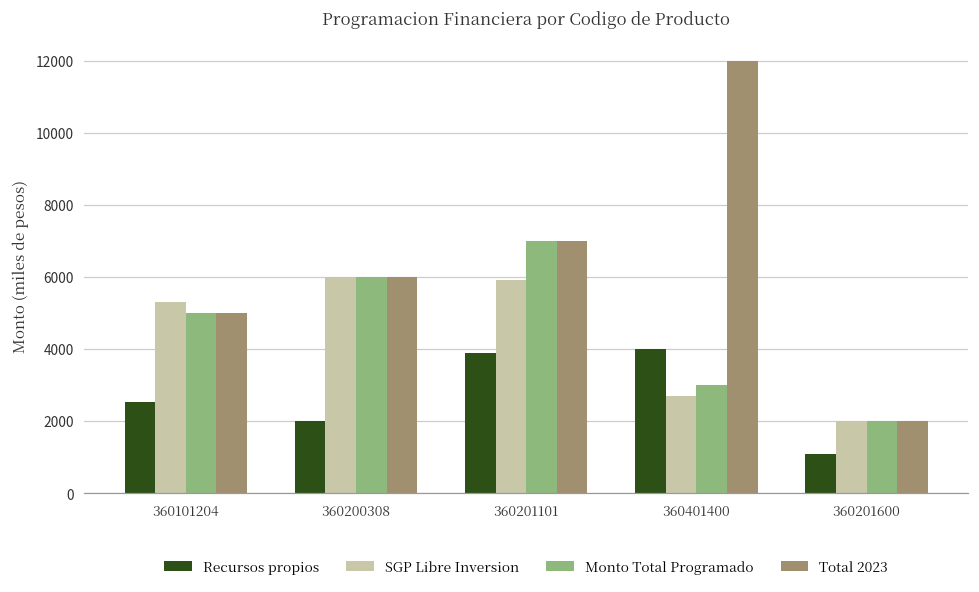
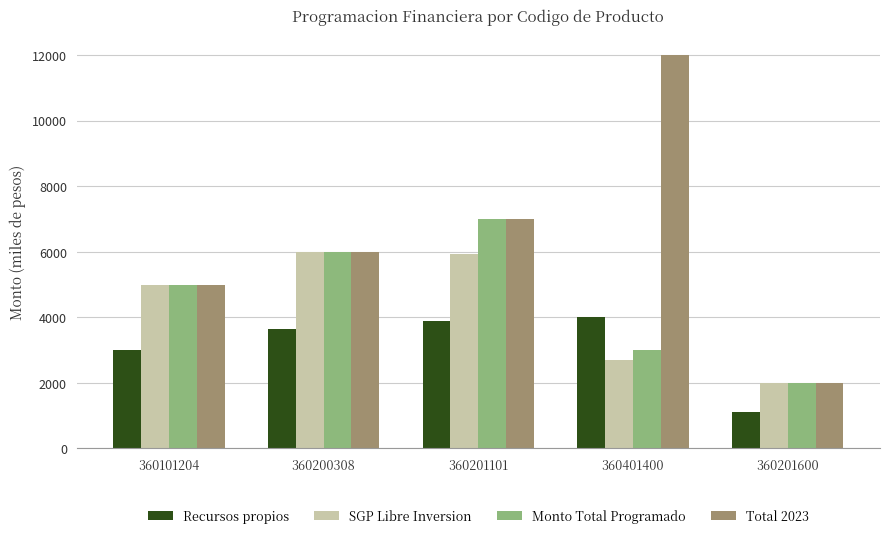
  {
    "Recursos propios": {
-     "360101204": 2600,
-     "360200308": 2000,
+     "360101204": 3000,
+     "360200308": 3600,
      "360201101": 3900,
      "360401400": 4000,
      "360201600": 1100
    },
    "SGP Libre Inversion": {
-     "360101204": 5300,
+     "360101204": 5000,
      "360200308": 6000,
      "360201101": 5900,
      "360401400": 2700,
      "360201600": 2000
    }
  }
